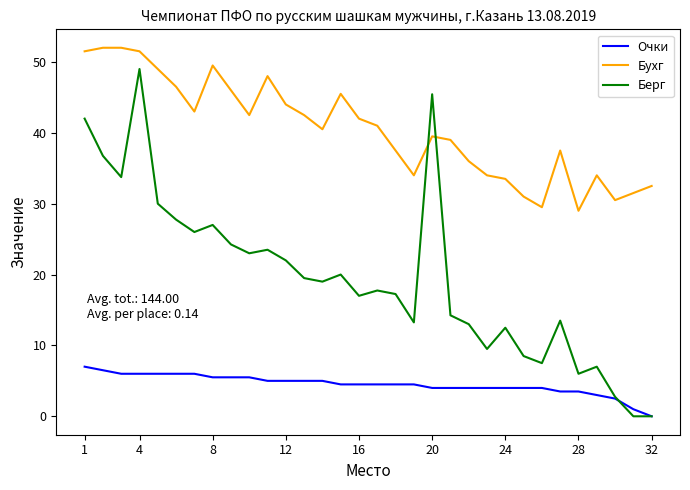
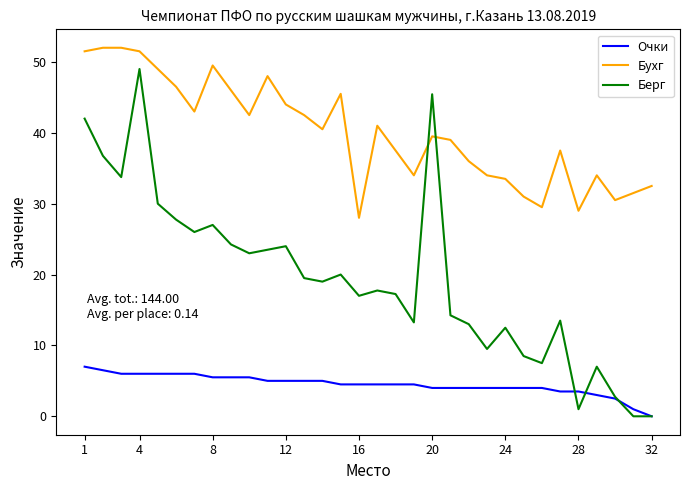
  {
    "Очки": {
      "1": 7,
      "4": 6,
      "8": 6,
      "12": 5,
      "16": 5,
      "20": 4,
      "24": 4,
      "28": 4
    },
    "Бухг": {
      "1": 52,
      "4": 52,
      "8": 50,
      "12": 44,
-     "16": 42,
+     "16": 28,
      "20": 40,
      "24": 34,
      "28": 29,
      "32": 33
    },
    "Берг": {
      "1": 42,
      "4": 49,
      "8": 27,
-     "12": 22,
+     "12": 24,
      "16": 17,
      "20": 45,
      "24": 13,
-     "28": 6
+     "28": 1
    }
  }
